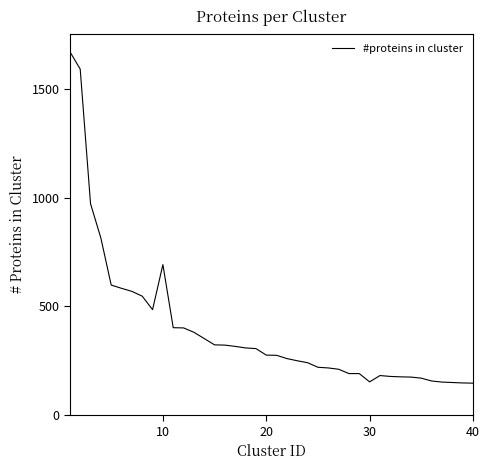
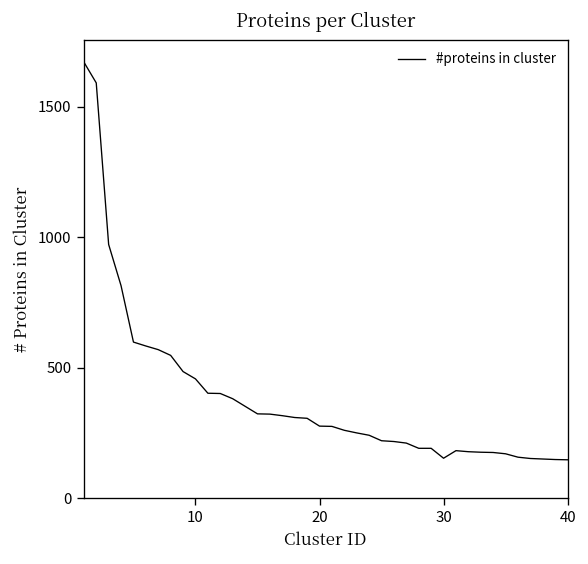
  {
-   "10": 690,
+   "10": 460,
    "20": 280,
    "30": 150,
    "40": 150
  }
